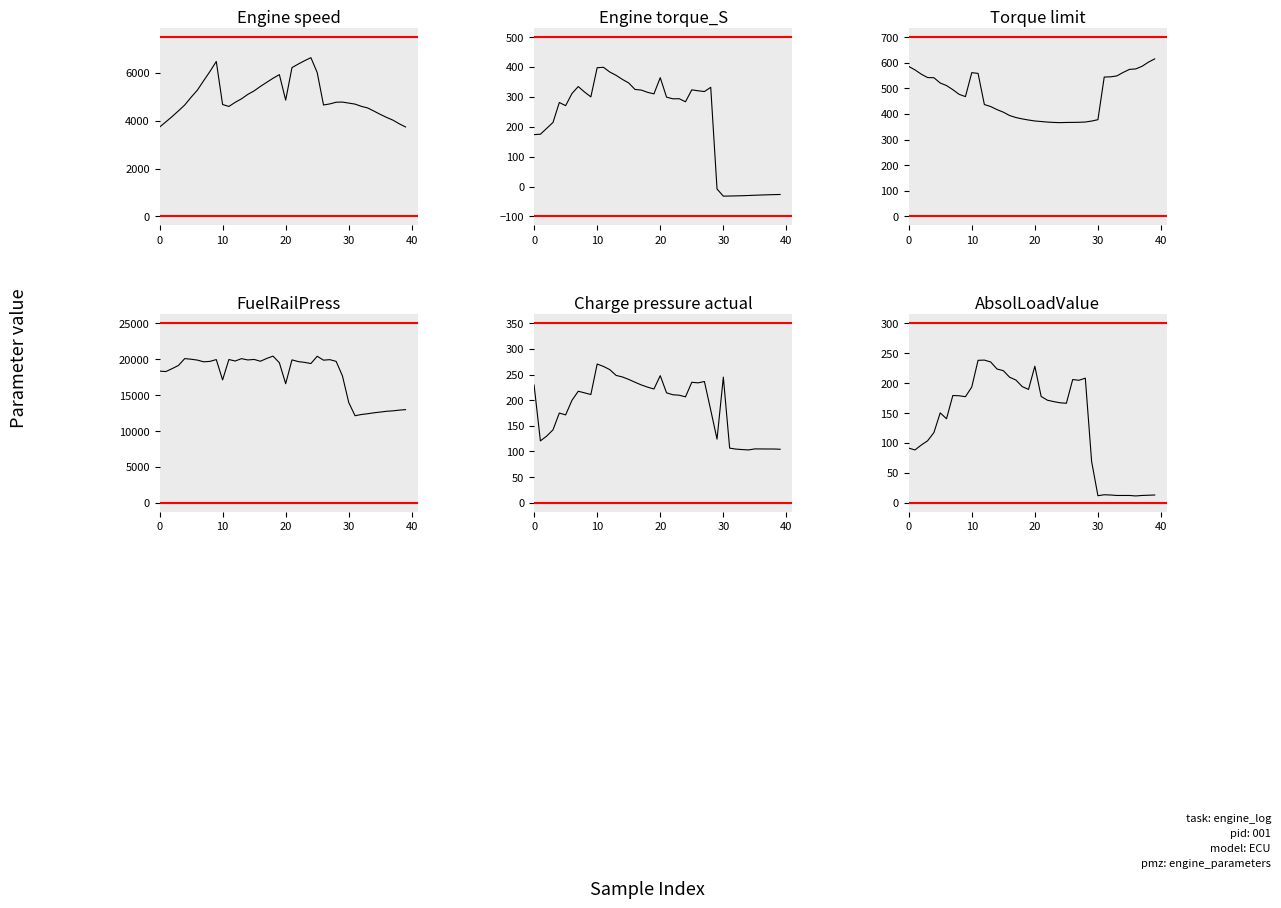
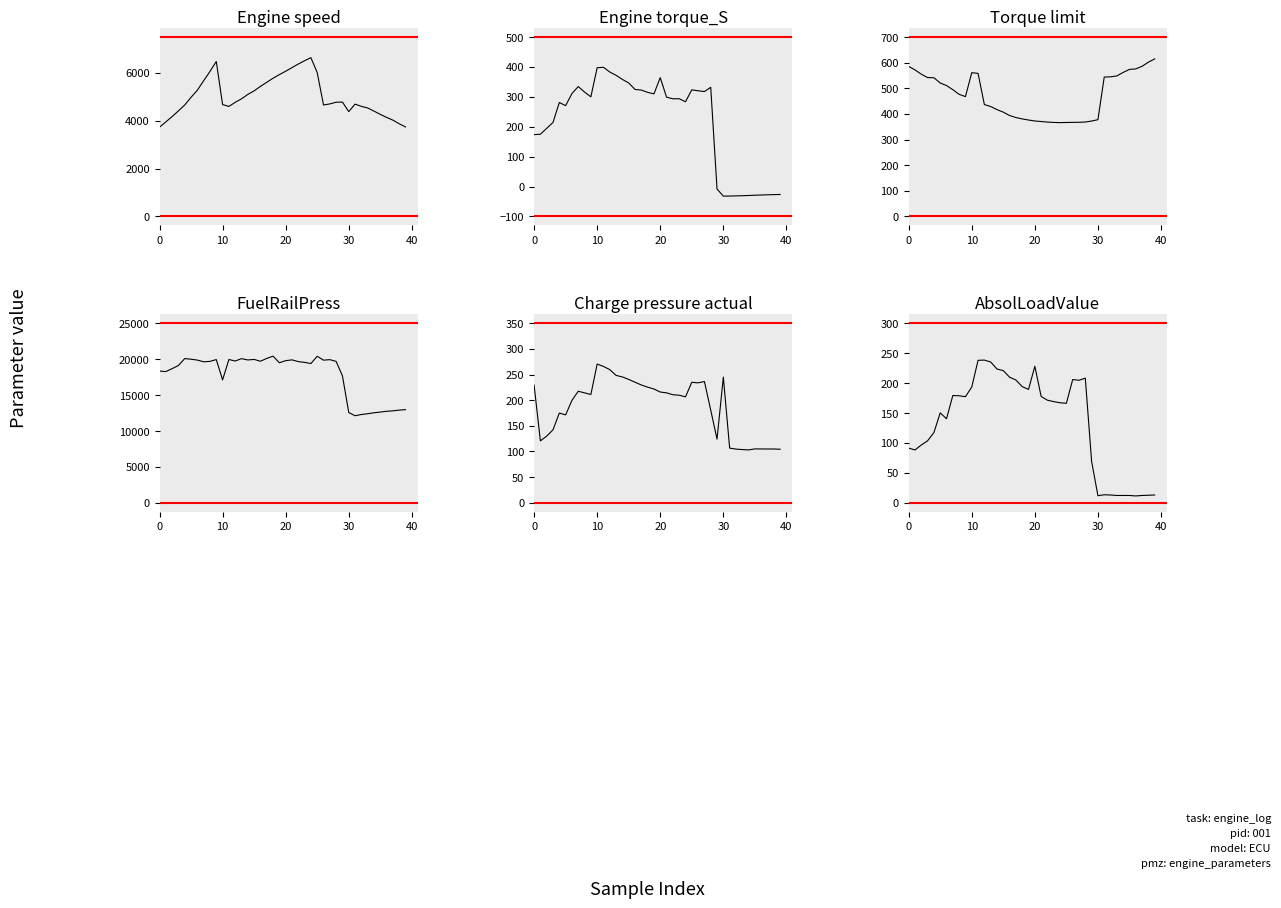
  {
    "Engine speed": {
      "0": 3700,
      "10": 4700,
-     "20": 4900,
-     "30": 4700
+     "20": 6100,
+     "30": 4400
    },
    "Engine torque_S": {
      "0": 170,
      "10": 400,
      "20": 360,
      "30": -30
    },
    "Torque limit": {
      "0": 590,
      "10": 560,
      "20": 370,
      "30": 380
    },
    "FuelRailPress": {
      "0": 18000,
      "10": 17000,
-     "20": 17000,
-     "30": 14000
+     "20": 20000,
+     "30": 13000
    },
    "Charge pressure actual": {
      "0": 230,
      "10": 270,
-     "20": 250,
+     "20": 220,
      "30": 250
    },
    "AbsolLoadValue": {
      "0": 90,
      "10": 190,
      "20": 230,
      "30": 10
    }
  }
